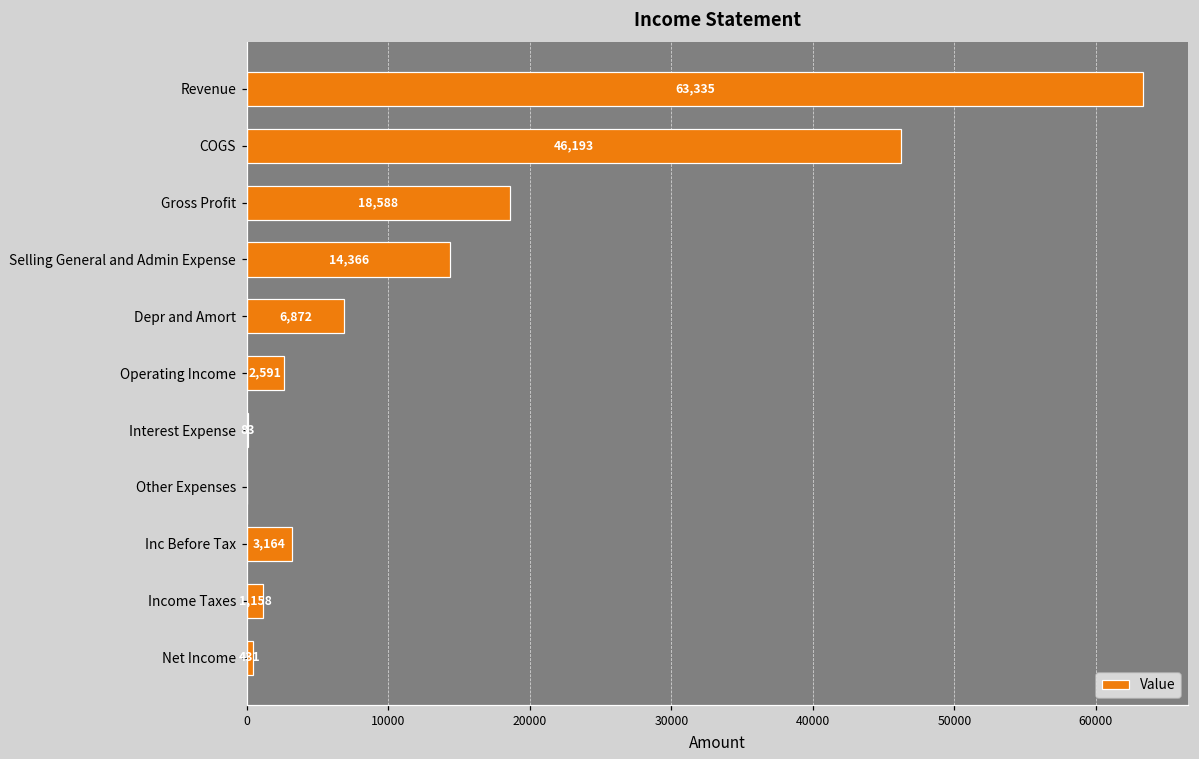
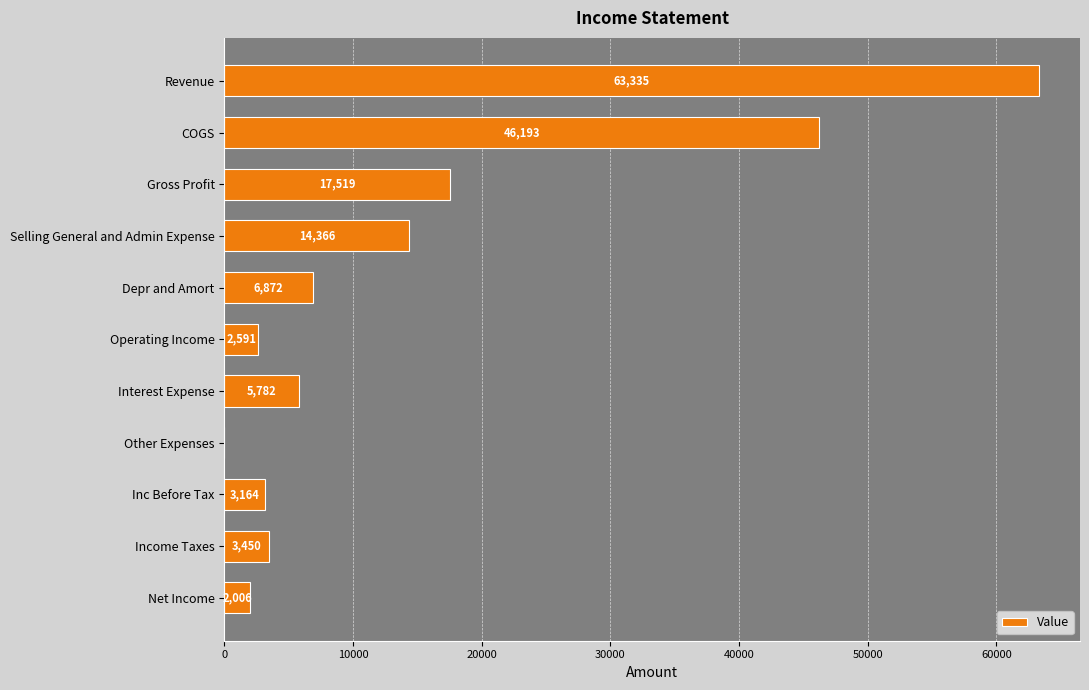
  {
    "Revenue": "63,335",
    "COGS": "46,193",
-   "Gross Profit": "18,588",
+   "Gross Profit": "17,519",
    "Selling General and Admin Expense": "14,366",
    "Depr and Amort": "6,872",
    "Operating Income": "2,591",
-   "Interest Expense": "100",
+   "Interest Expense": "5800",
    "Inc Before Tax": "3,164",
-   "Income Taxes": "1,158",
-   "Net Income": "431"
+   "Income Taxes": "3,450",
+   "Net Income": "2,006"
  }
